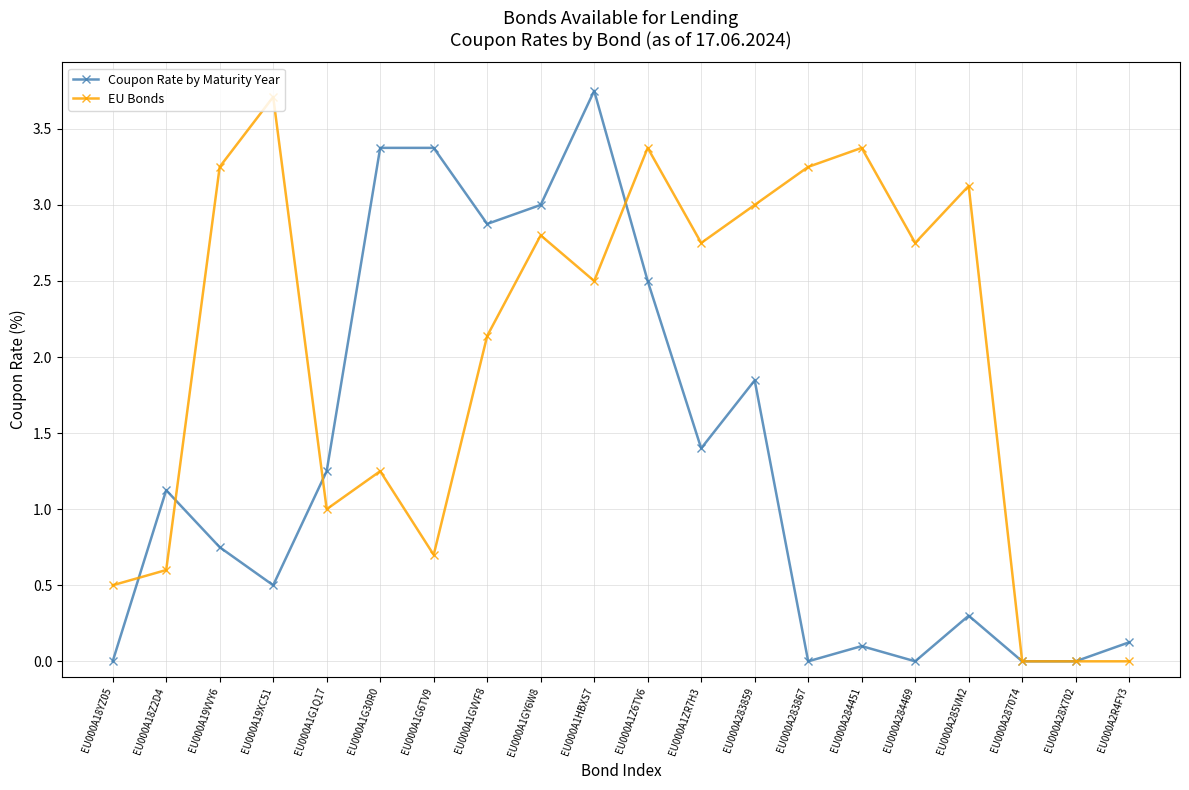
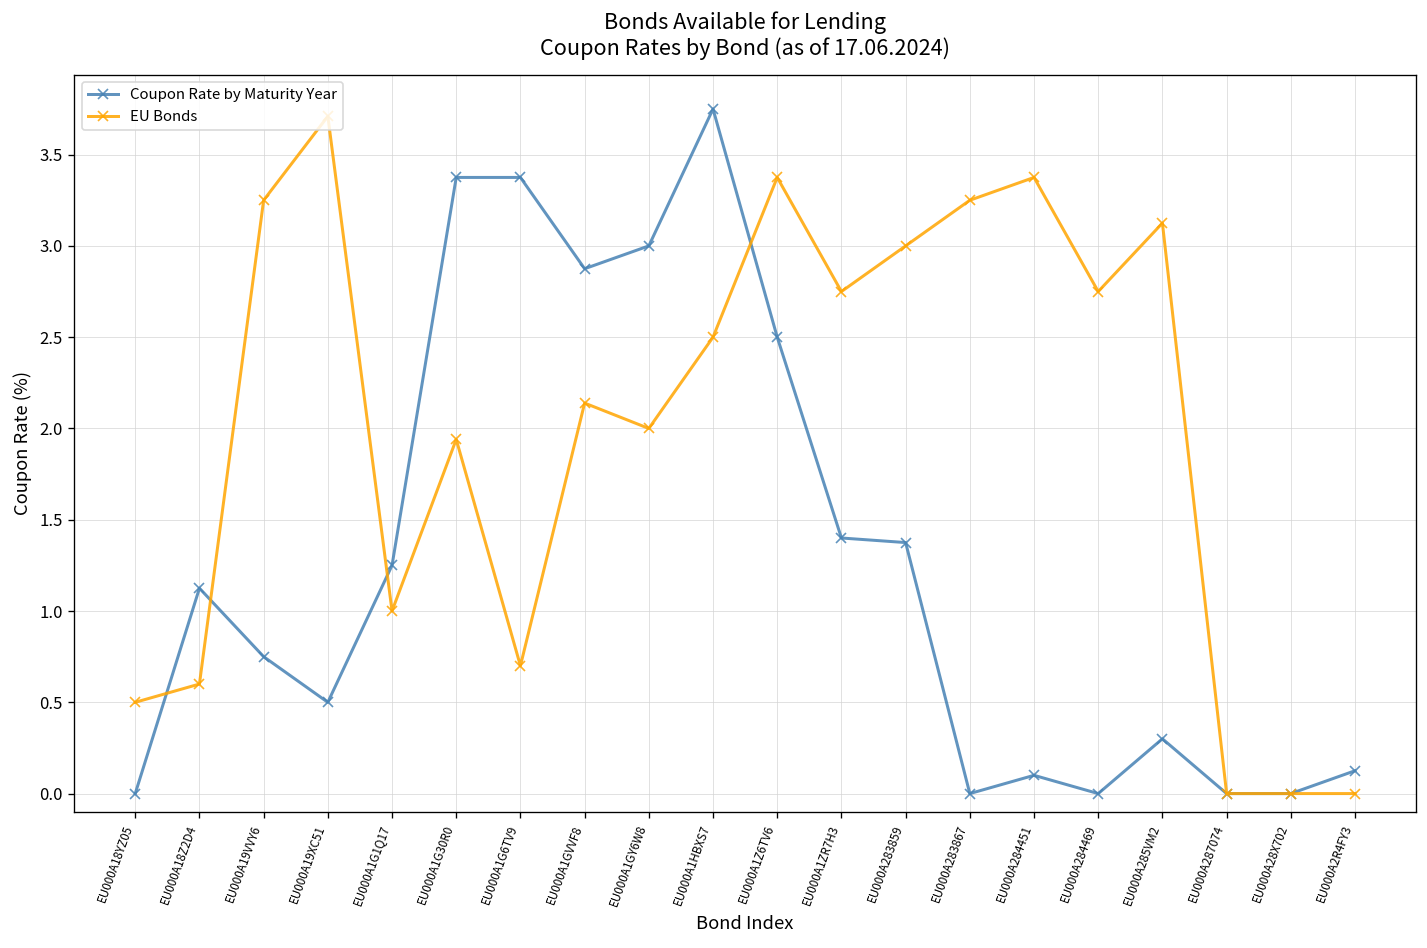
  {
    "Coupon Rate by Maturity Year": {
      "EU000A18YZ05": 0.00,
      "EU000A18Z2D4": 1.13,
      "EU000A19VVY6": 0.75,
      "EU000A19XC51": 0.50,
      "EU000A1G1Q17": 1.25,
      "EU000A1G30R0": 3.38,
      "EU000A1G6TV9": 3.38,
      "EU000A1GVVF8": 2.88,
      "EU000A1GY6W8": 3.00,
      "EU000A1HBXS7": 3.75,
      "EU000A1Z6TV6": 2.50,
      "EU000A1ZR7H3": 1.40,
-     "EU000A283859": 1.85,
+     "EU000A283859": 1.38,
      "EU000A283867": 0.00,
      "EU000A284451": 0.10,
      "EU000A284469": 0.00,
      "EU000A285VM2": 0.30,
      "EU000A2R4FY3": 0.13
    },
    "EU Bonds": {
      "EU000A18YZ05": 0.50,
      "EU000A18Z2D4": 0.60,
      "EU000A19VVY6": 3.25,
      "EU000A1G1Q17": 1.00,
-     "EU000A1G30R0": 1.25,
+     "EU000A1G30R0": 1.94,
      "EU000A1G6TV9": 0.70,
      "EU000A1GVVF8": 2.14,
-     "EU000A1GY6W8": 2.8,
+     "EU000A1GY6W8": 2.0,
      "EU000A1HBXS7": 2.50,
      "EU000A1Z6TV6": 3.38,
      "EU000A1ZR7H3": 2.75,
      "EU000A283859": 3.00,
      "EU000A283867": 3.25,
      "EU000A284451": 3.38,
      "EU000A284469": 2.75,
      "EU000A285VM2": 3.13,
      "EU000A2R4FY3": 0.00
    }
  }
